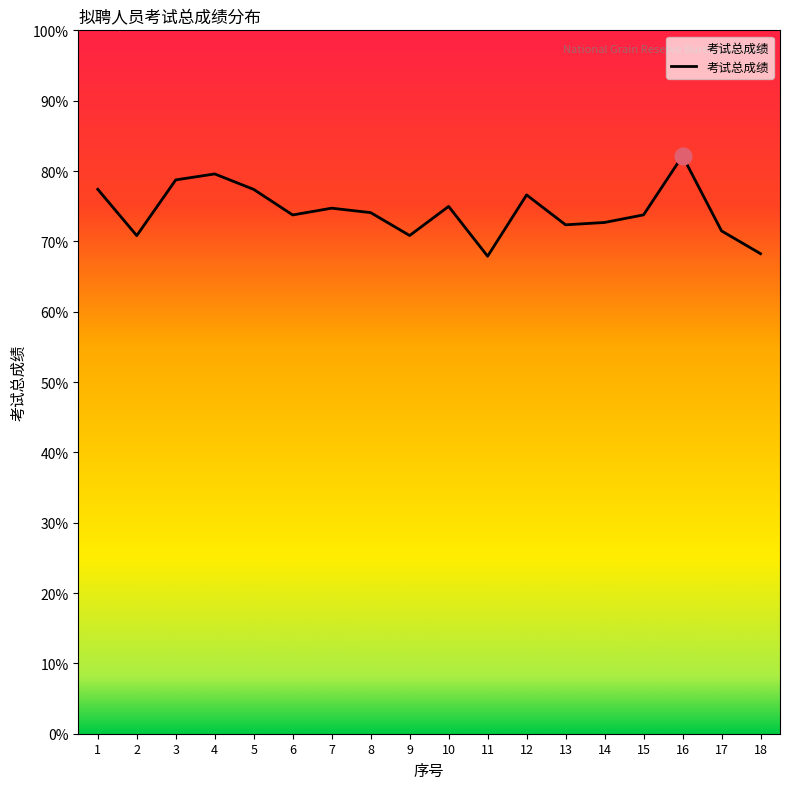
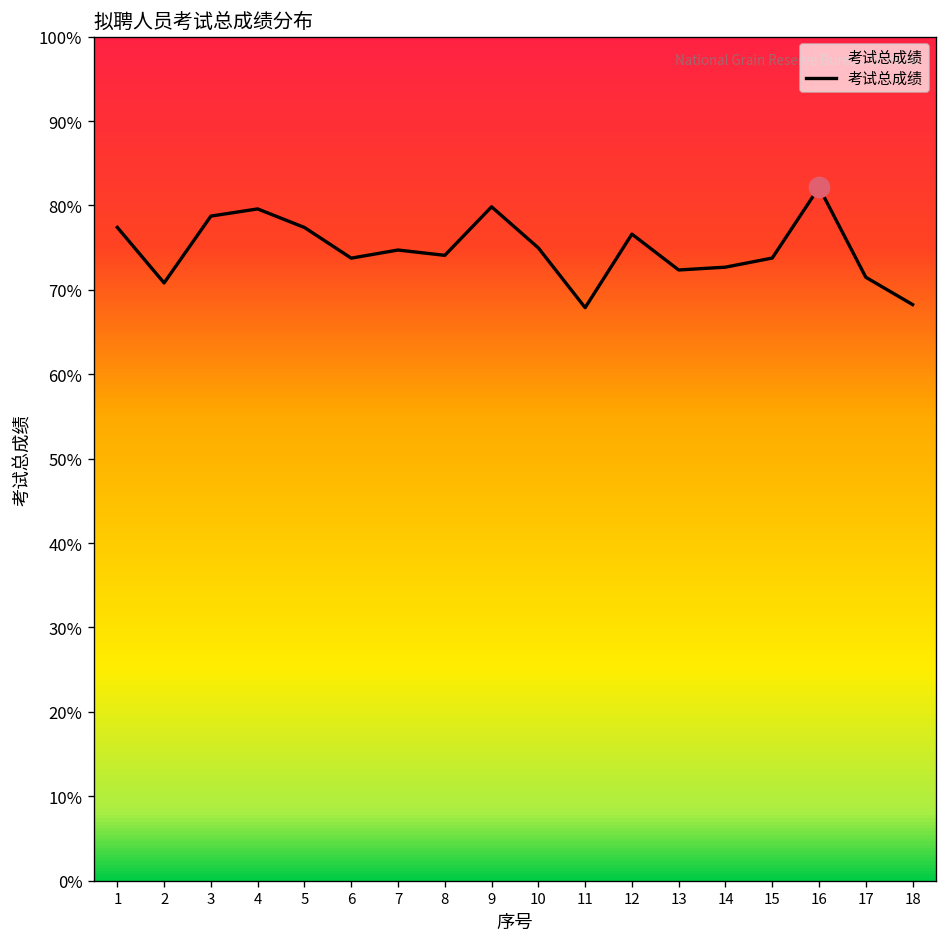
  {
    "考试总成绩": {
      "1": "77%",
      "2": "71%",
      "3": "79%",
      "4": "80%",
      "5": "77%",
      "6": "74%",
      "7": "75%",
      "8": "74%",
-     "9": "71%",
+     "9": "80%",
      "10": "75%",
      "11": "68%",
      "12": "77%",
      "13": "72%",
      "14": "73%",
      "15": "74%",
      "17": "71%",
      "18": "68%"
    }
  }
